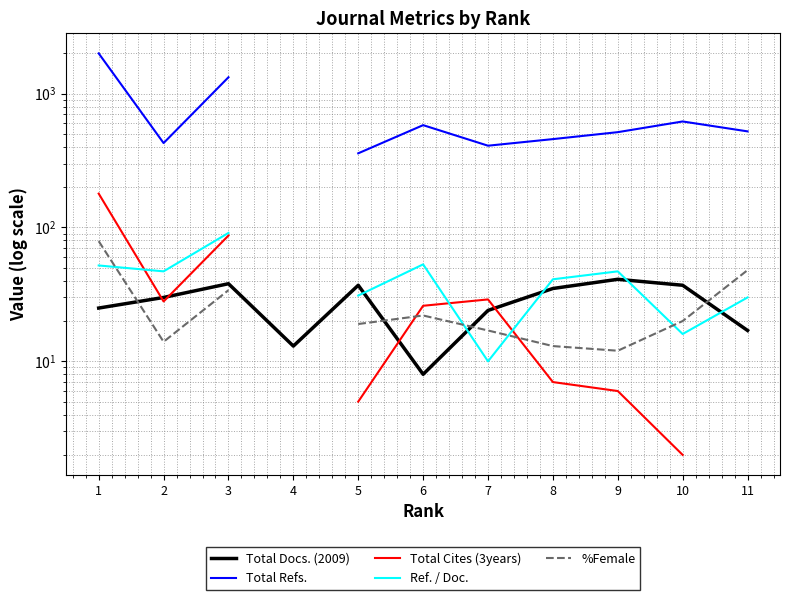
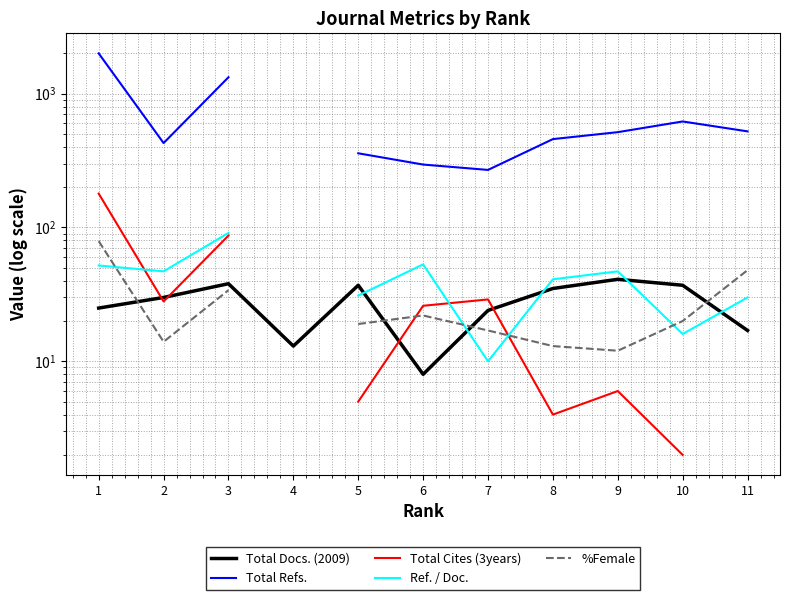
  {
    "Total Docs. (2009)": {
      "1": 25,
      "2": 30,
      "3": 38,
      "4": 13,
      "5": 37,
      "6": 8,
      "7": 24,
      "8": 35,
      "9": 41,
      "10": 37,
      "11": 17
    },
    "Total Refs.": {
      "1": 2000,
      "2": 430,
      "3": 1300,
      "5": 360,
-     "6": 580,
-     "7": 410,
+     "6": 300,
+     "7": 270,
      "8": 460,
      "9": 520,
      "10": 600,
      "11": 520
    },
    "Total Cites (3years)": {
      "1": 180,
      "2": 28,
      "3": 90,
      "5": 5,
      "6": 26,
      "7": 29,
-     "8": 7,
+     "8": 4,
      "9": 6,
      "10": 2
    },
    "Ref. / Doc.": {
      "1": 52,
      "2": 47,
      "3": 90,
      "5": 31,
      "6": 53,
      "7": 10,
      "8": 41,
      "9": 47,
      "10": 16,
      "11": 30
    },
    "%Female": {
      "1": 80,
      "2": 14,
      "3": 34,
      "5": 19,
      "6": 22,
      "7": 17,
      "8": 13,
      "9": 12,
      "10": 20,
      "11": 48
    }
  }
